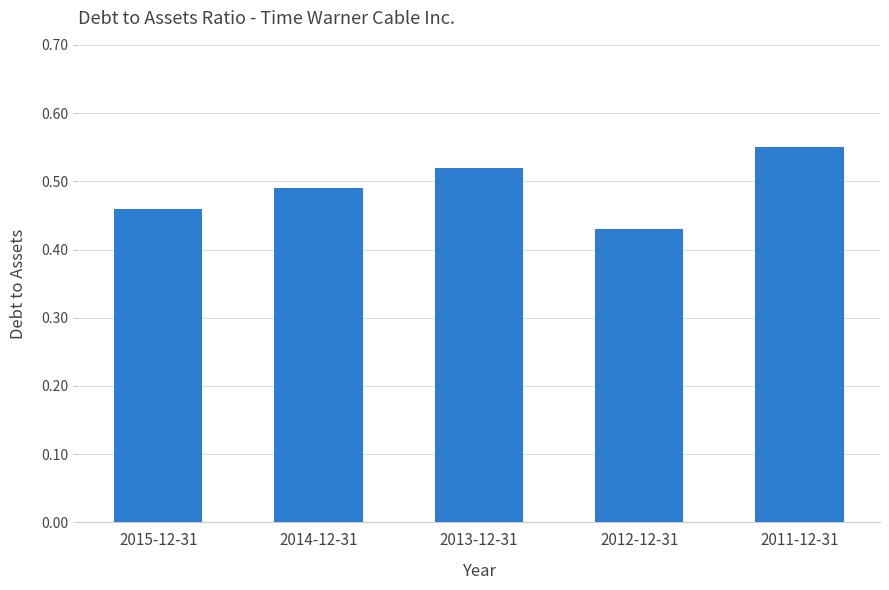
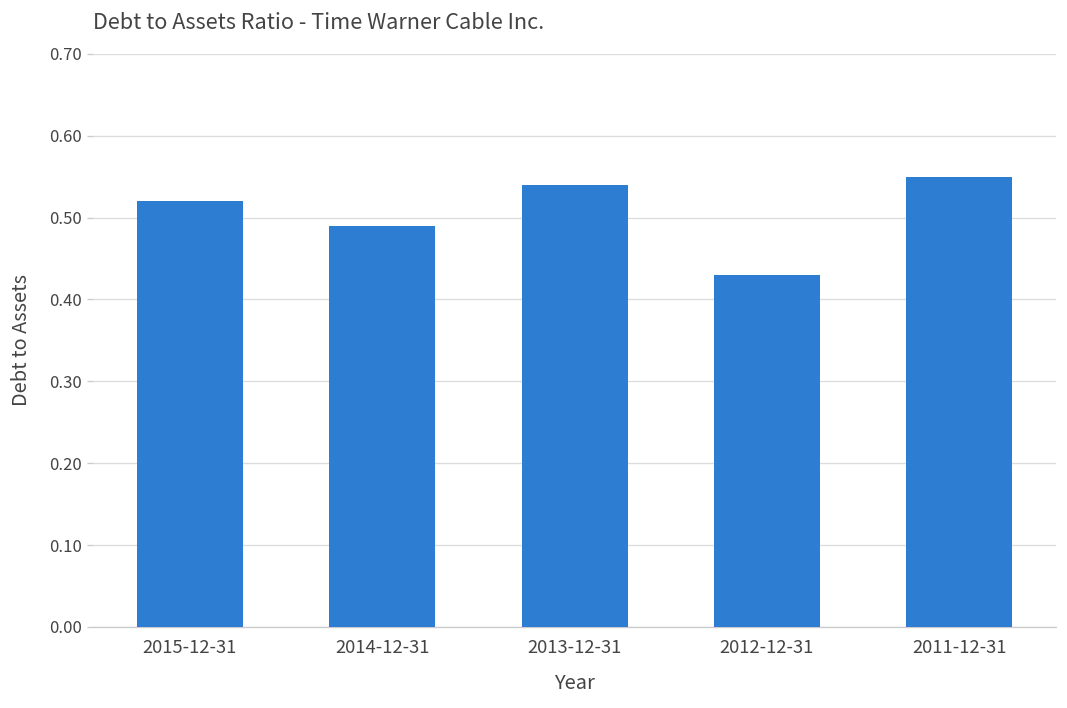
  {
-   "2015-12-31": 0.46,
+   "2015-12-31": 0.52,
    "2014-12-31": 0.49,
-   "2013-12-31": 0.52,
+   "2013-12-31": 0.54,
    "2012-12-31": 0.43,
    "2011-12-31": 0.55
  }
